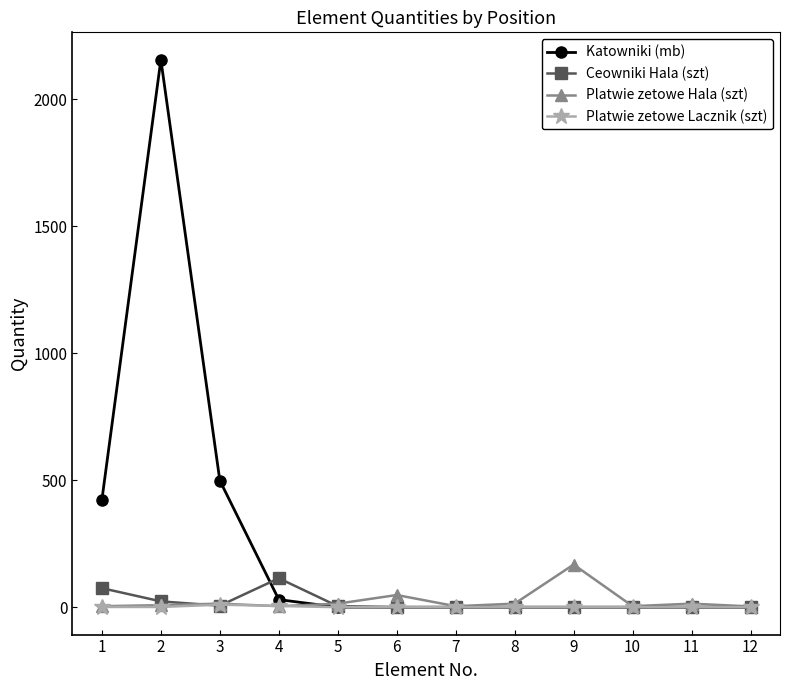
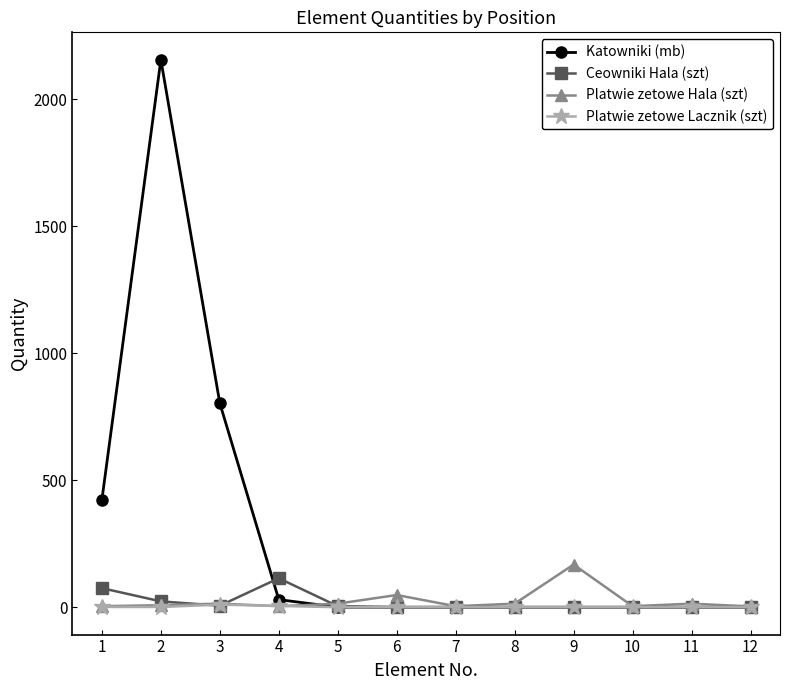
  {
    "Katowniki (mb)": {
      "1": 420,
      "2": 2160,
-     "3": 500,
+     "3": 800,
      "4": 30
    },
    "Ceowniki Hala (szt)": {
      "1": 80,
      "2": 20,
      "4": 110
    }
  }
